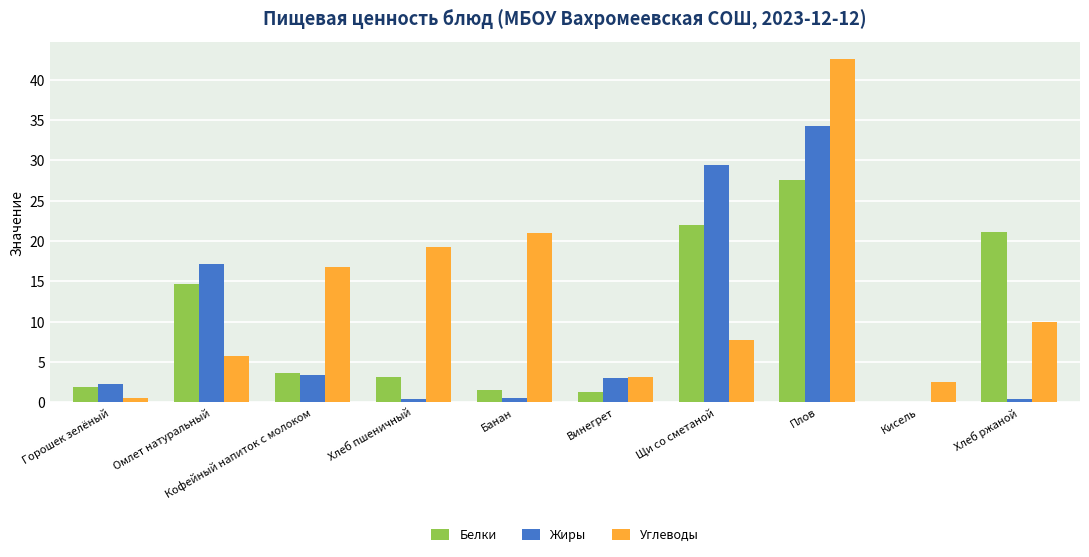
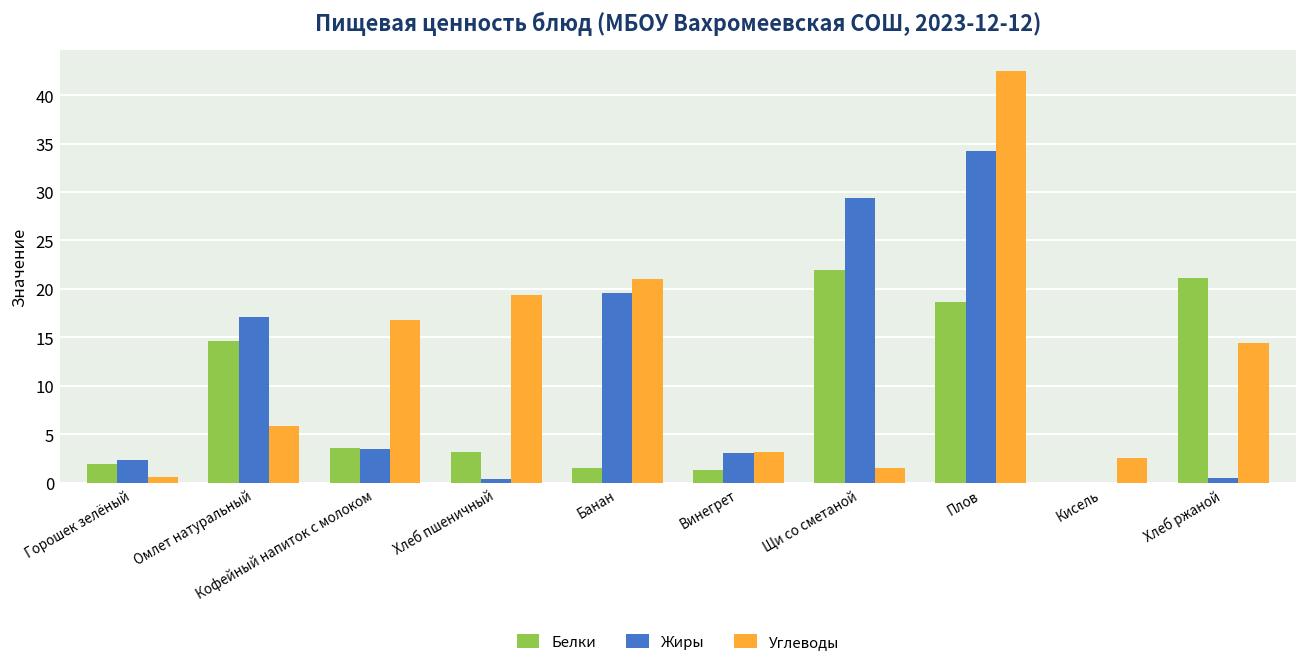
  {
    "Белки": {
      "Горошек зелёный": 2,
      "Омлет натуральный": 15,
      "Кофейный напиток с молоком": 4,
      "Хлеб пшеничный": 3,
      "Банан": 2,
      "Винегрет": 1,
      "Щи со сметаной": 22,
-     "Плов": 28,
+     "Плов": 19,
      "Кисель": 0,
      "Хлеб ржаной": 21
    },
    "Жиры": {
      "Горошек зелёный": 2,
      "Омлет натуральный": 17,
      "Кофейный напиток с молоком": 3,
      "Хлеб пшеничный": 0,
-     "Банан": 1,
+     "Банан": 20,
      "Винегрет": 3,
      "Щи со сметаной": 29,
      "Плов": 34,
      "Кисель": 0,
      "Хлеб ржаной": 0
    },
    "Углеводы": {
      "Горошек зелёный": 1,
      "Омлет натуральный": 6,
      "Кофейный напиток с молоком": 17,
      "Хлеб пшеничный": 19,
      "Банан": 21,
      "Винегрет": 3,
-     "Щи со сметаной": 8,
+     "Щи со сметаной": 1,
      "Плов": 43,
      "Кисель": 3,
-     "Хлеб ржаной": 10
+     "Хлеб ржаной": 14
    }
  }
